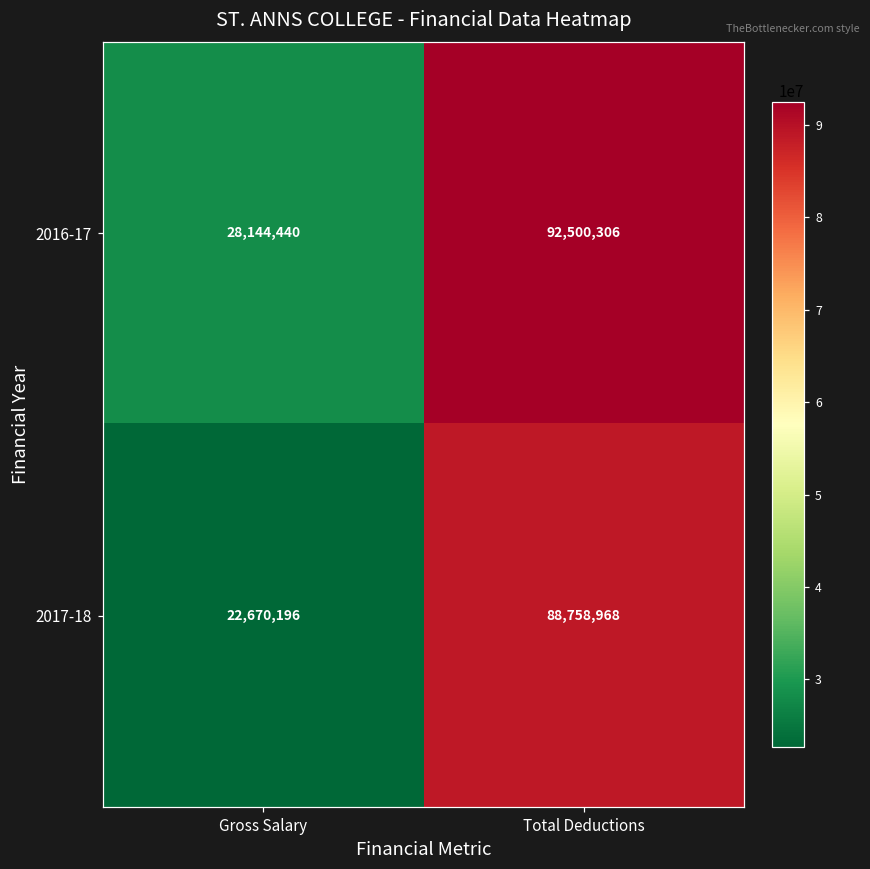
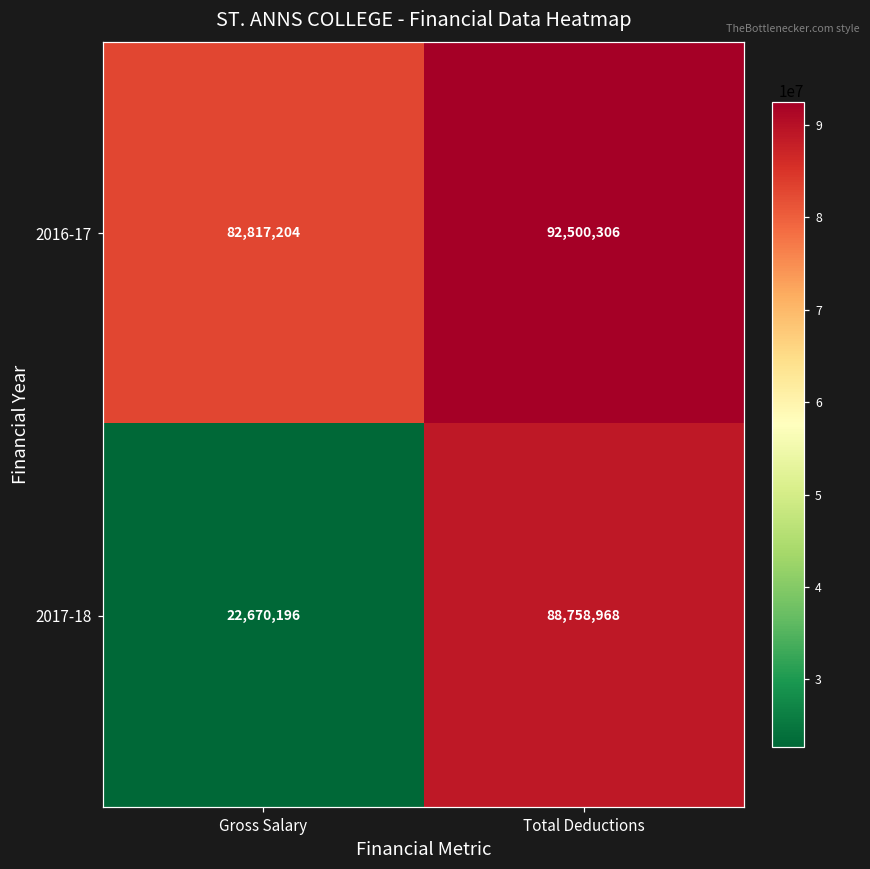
  {
    "2016-17": {
-     "Gross Salary": "28,144,440",
+     "Gross Salary": "82,817,204",
      "Total Deductions": "92,500,306"
    },
    "2017-18": {
      "Gross Salary": "22,670,196",
      "Total Deductions": "88,758,968"
    }
  }
